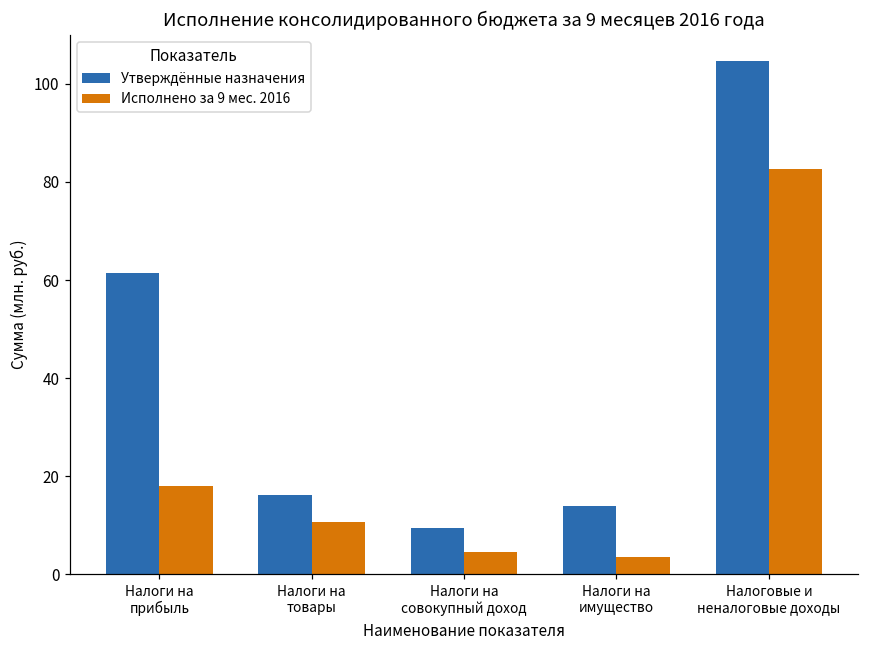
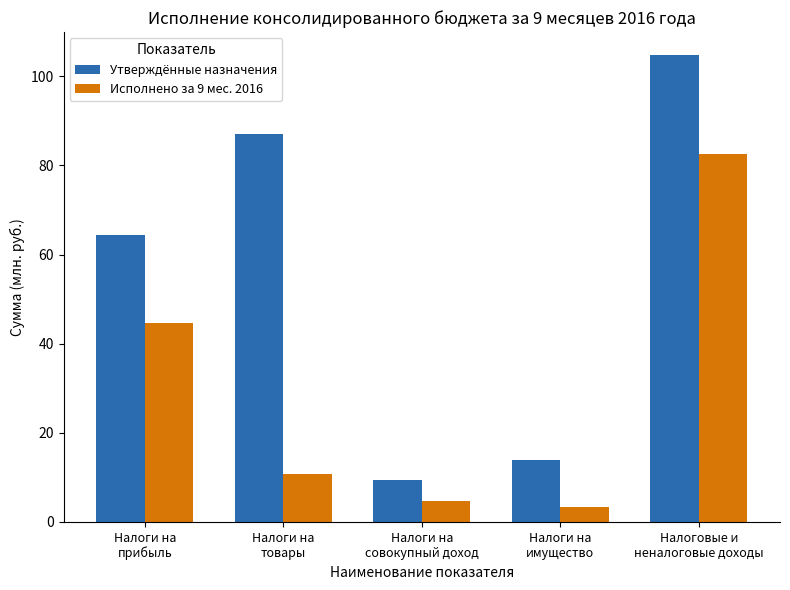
  {
    "Утверждённые назначения": {
-     "Налоги на прибыль": 61,
-     "Налоги на товары": 16,
+     "Налоги на прибыль": 64,
+     "Налоги на товары": 87,
      "Налоги на совокупный доход": 9,
      "Налоги на имущество": 14,
      "Налоговые и неналоговые доходы": 105
    },
    "Исполнено за 9 мес. 2016": {
-     "Налоги на прибыль": 18,
+     "Налоги на прибыль": 45,
      "Налоги на товары": 11,
      "Налоги на совокупный доход": 5,
      "Налоги на имущество": 3,
      "Налоговые и неналоговые доходы": 83
    }
  }
